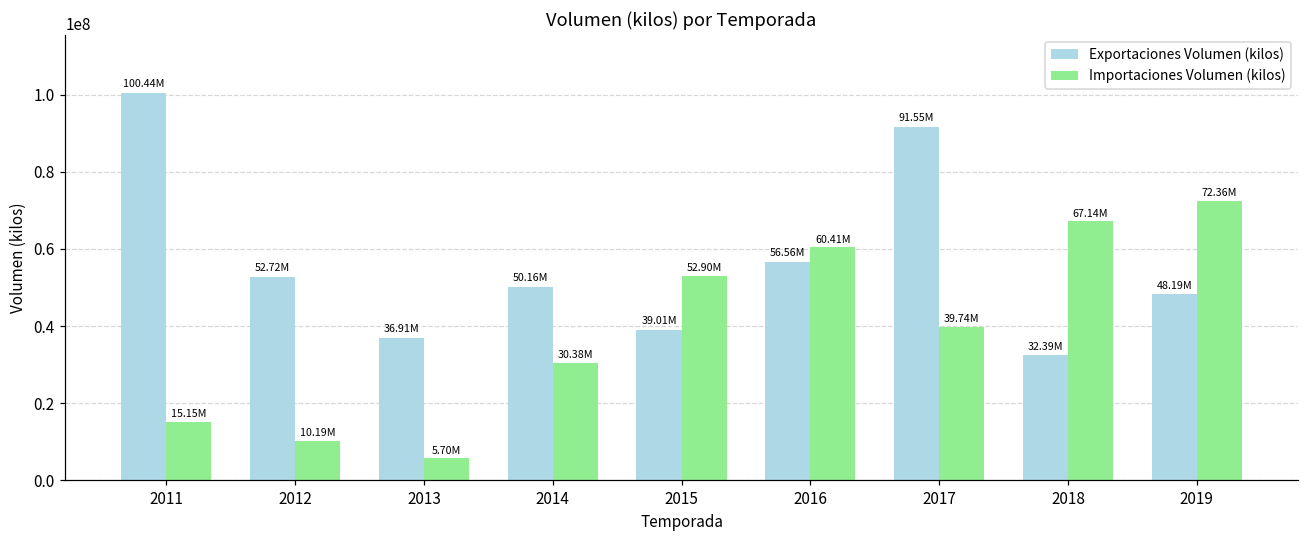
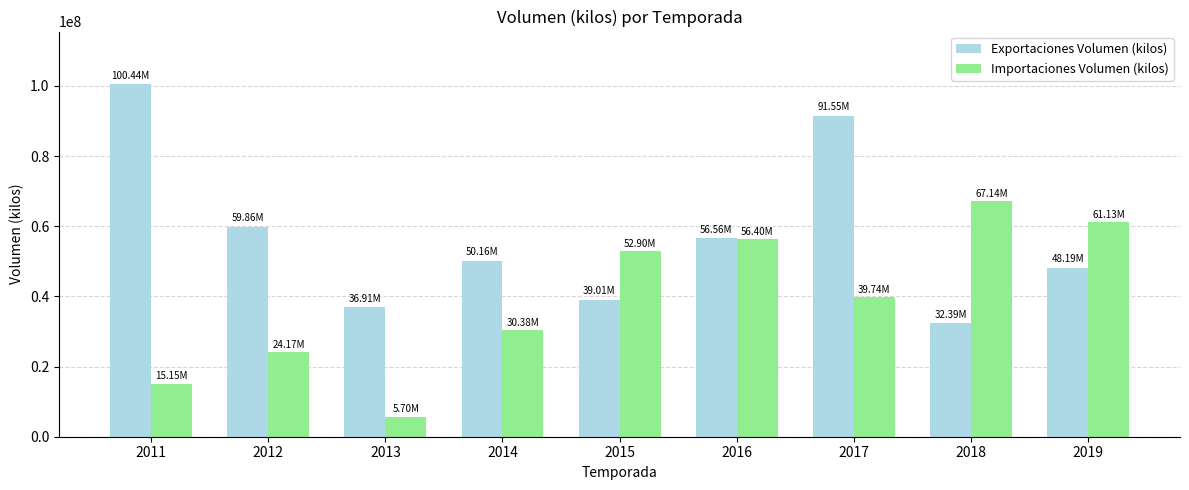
  {
    "Exportaciones Volumen (kilos)": {
      "2011": "100.44M",
-     "2012": "52.72M",
+     "2012": "59.86M",
      "2013": "36.91M",
      "2014": "50.16M",
      "2015": "39.01M",
      "2016": "56.56M",
      "2017": "91.55M",
      "2018": "32.39M",
      "2019": "48.19M"
    },
    "Importaciones Volumen (kilos)": {
      "2011": "15.15M",
-     "2012": "10.19M",
+     "2012": "24.17M",
      "2013": "5.70M",
      "2014": "30.38M",
      "2015": "52.90M",
-     "2016": "60.41M",
+     "2016": "56.40M",
      "2017": "39.74M",
      "2018": "67.14M",
-     "2019": "72.36M"
+     "2019": "61.13M"
    }
  }
